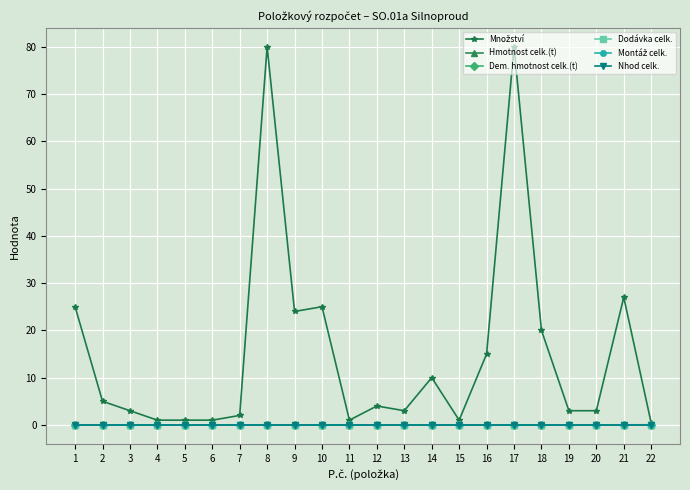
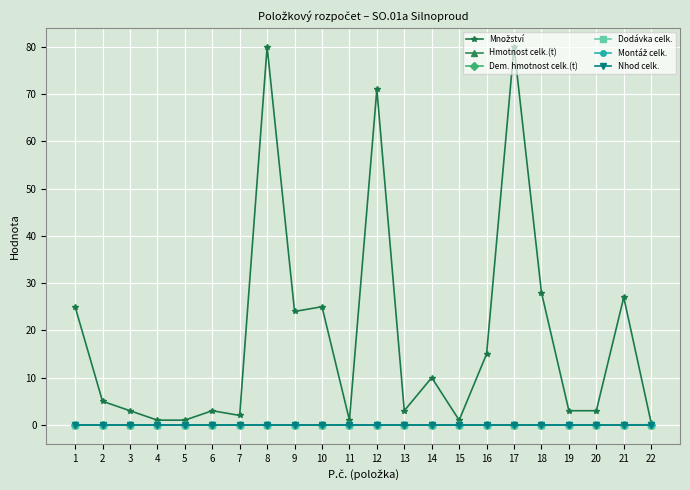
  {
    "Množství": {
      "1": 25,
      "2": 5,
      "3": 3,
      "4": 1,
      "5": 1,
-     "6": 1,
+     "6": 3,
      "7": 2,
      "8": 80,
      "9": 24,
      "10": 25,
      "11": 1,
-     "12": 4,
+     "12": 71,
      "13": 3,
      "14": 10,
      "15": 1,
      "16": 15,
-     "18": 20,
+     "18": 28,
      "19": 3,
      "20": 3,
      "21": 27
    },
    "Nhod celk.": {
      "1": 0,
      "2": 0,
      "3": 0,
      "4": 0,
      "5": 0,
      "6": 0,
      "7": 0,
      "8": 0,
      "9": 0,
      "10": 0,
      "11": 0,
      "12": 0,
      "13": 0,
      "14": 0,
      "15": 0,
      "16": 0,
      "17": 0,
      "18": 0,
      "19": 0,
      "20": 0,
      "21": 0
    }
  }
